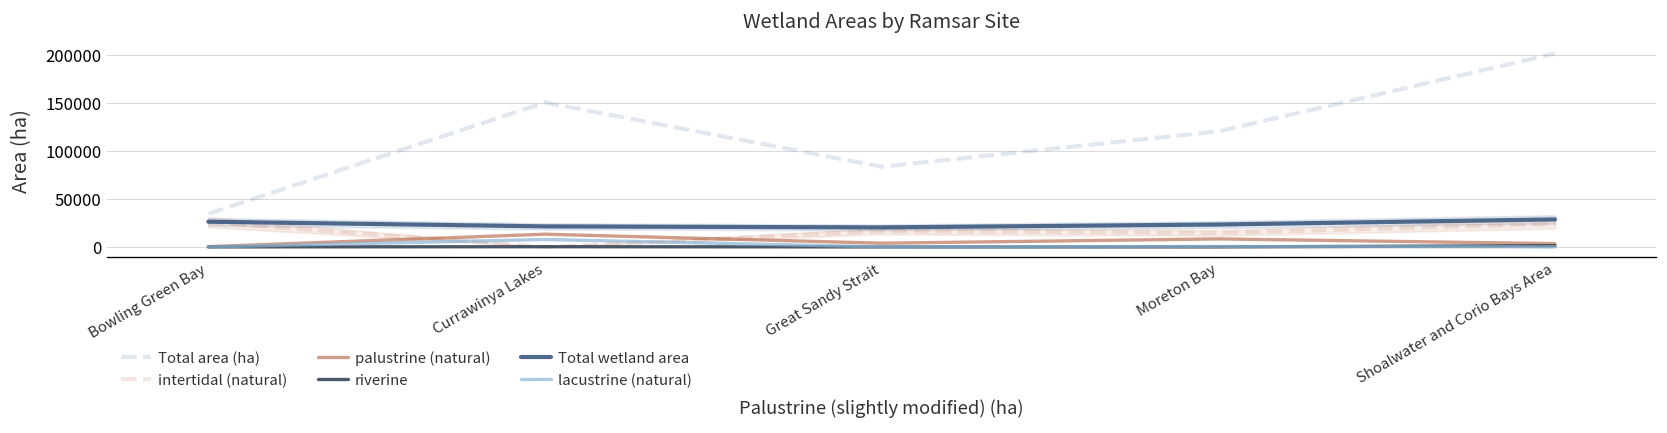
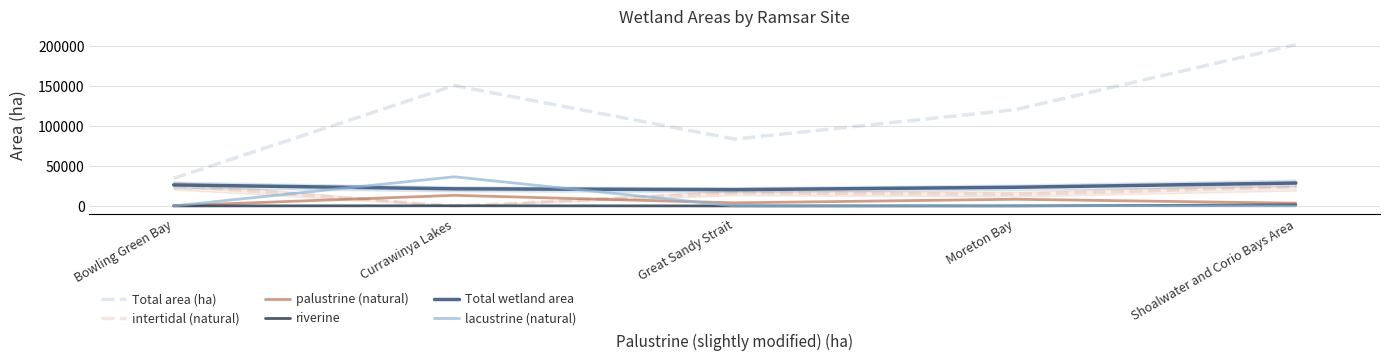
  {
    "lacustrine (natural)": {
-     "Currawinya Lakes": 10000
+     "Currawinya Lakes": 40000
    }
  }
